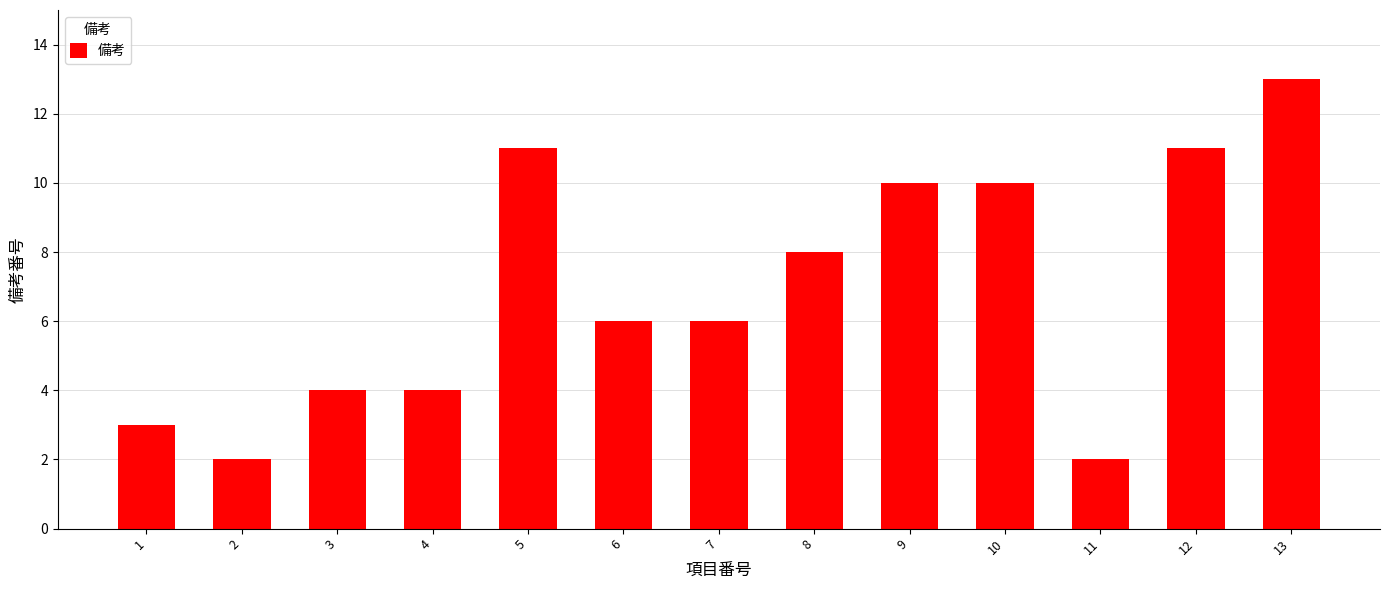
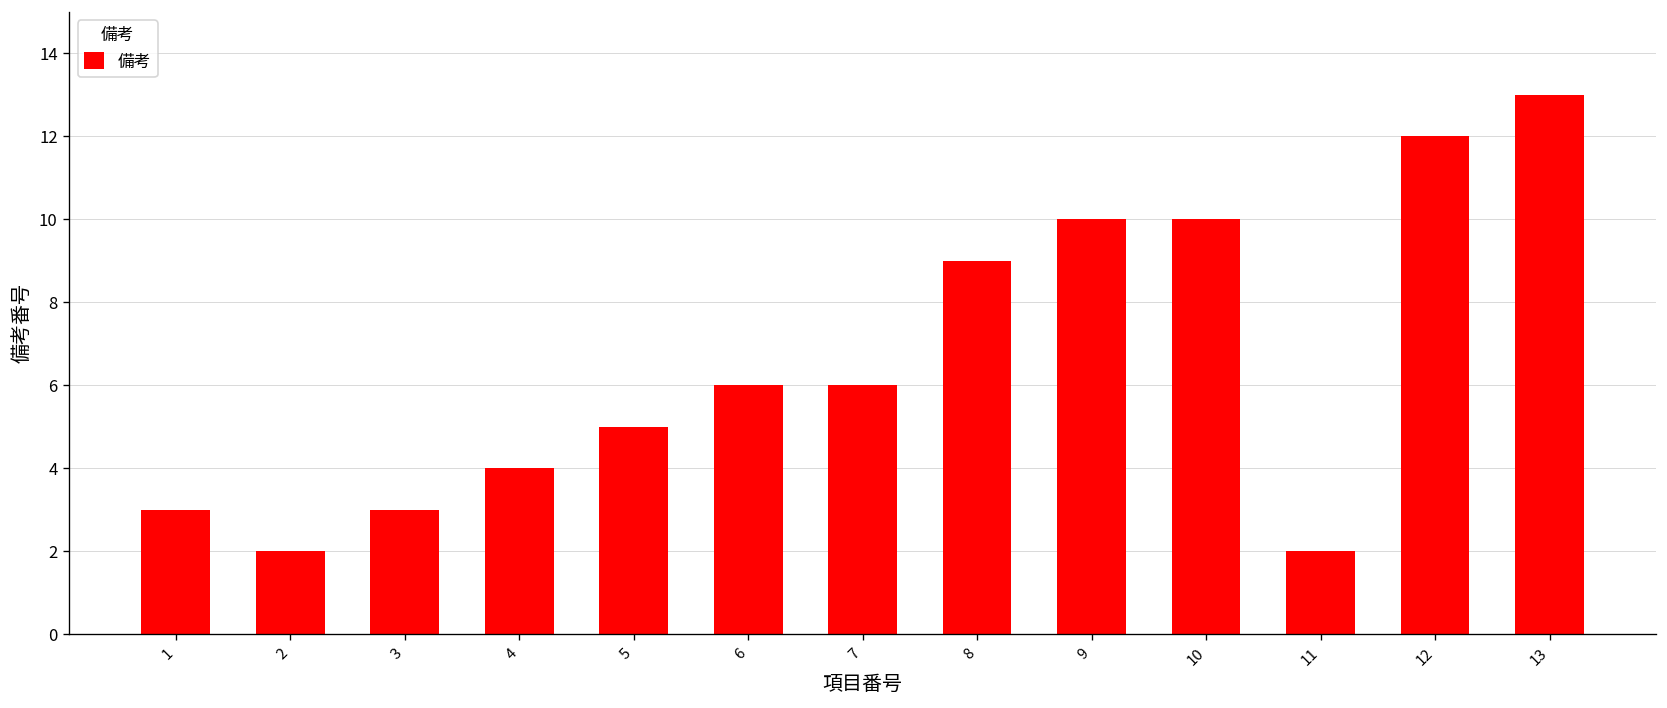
  {
    "1": 3,
    "2": 2,
-   "3": 4,
+   "3": 3,
    "4": 4,
-   "5": 11,
+   "5": 5,
    "6": 6,
    "7": 6,
-   "8": 8,
+   "8": 9,
    "9": 10,
    "10": 10,
    "11": 2,
-   "12": 11,
+   "12": 12,
    "13": 13
  }
